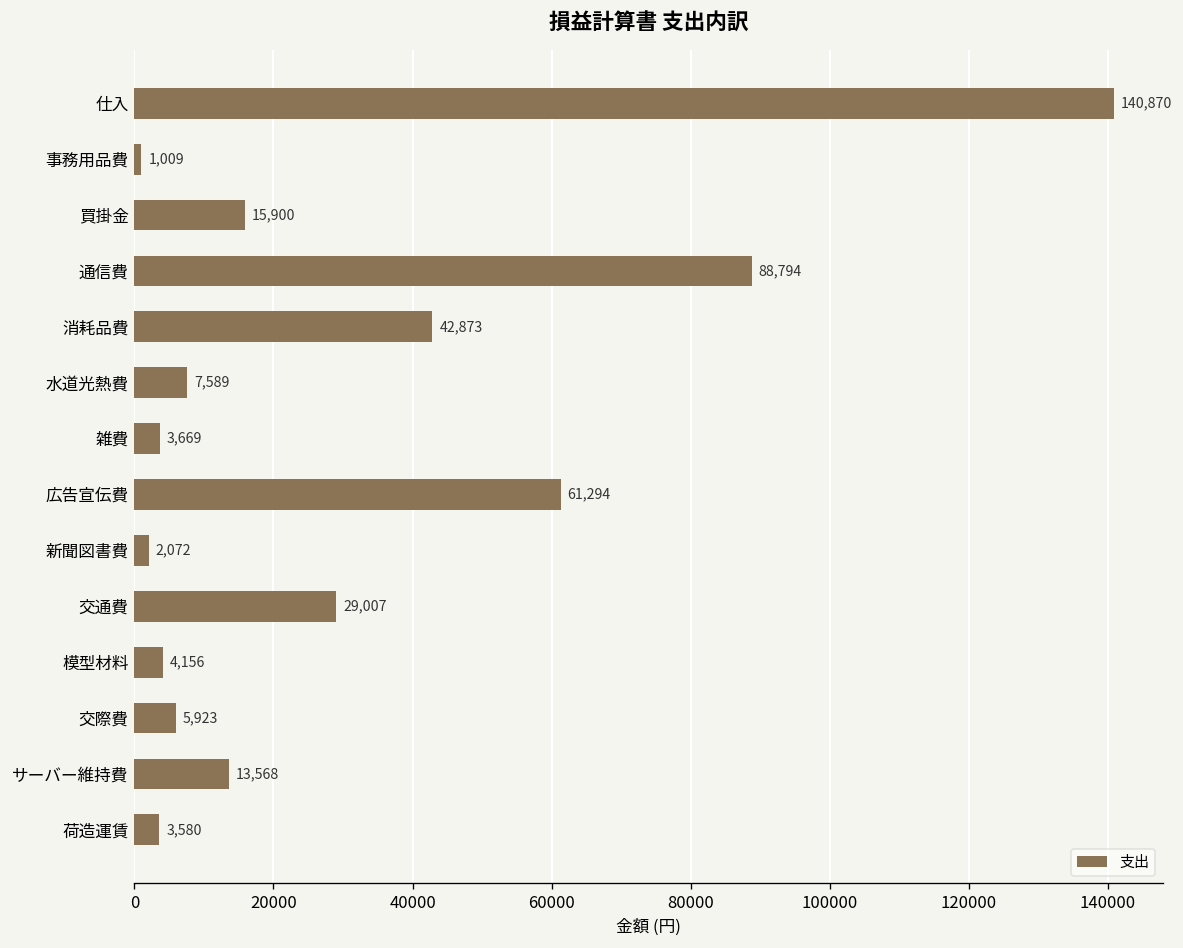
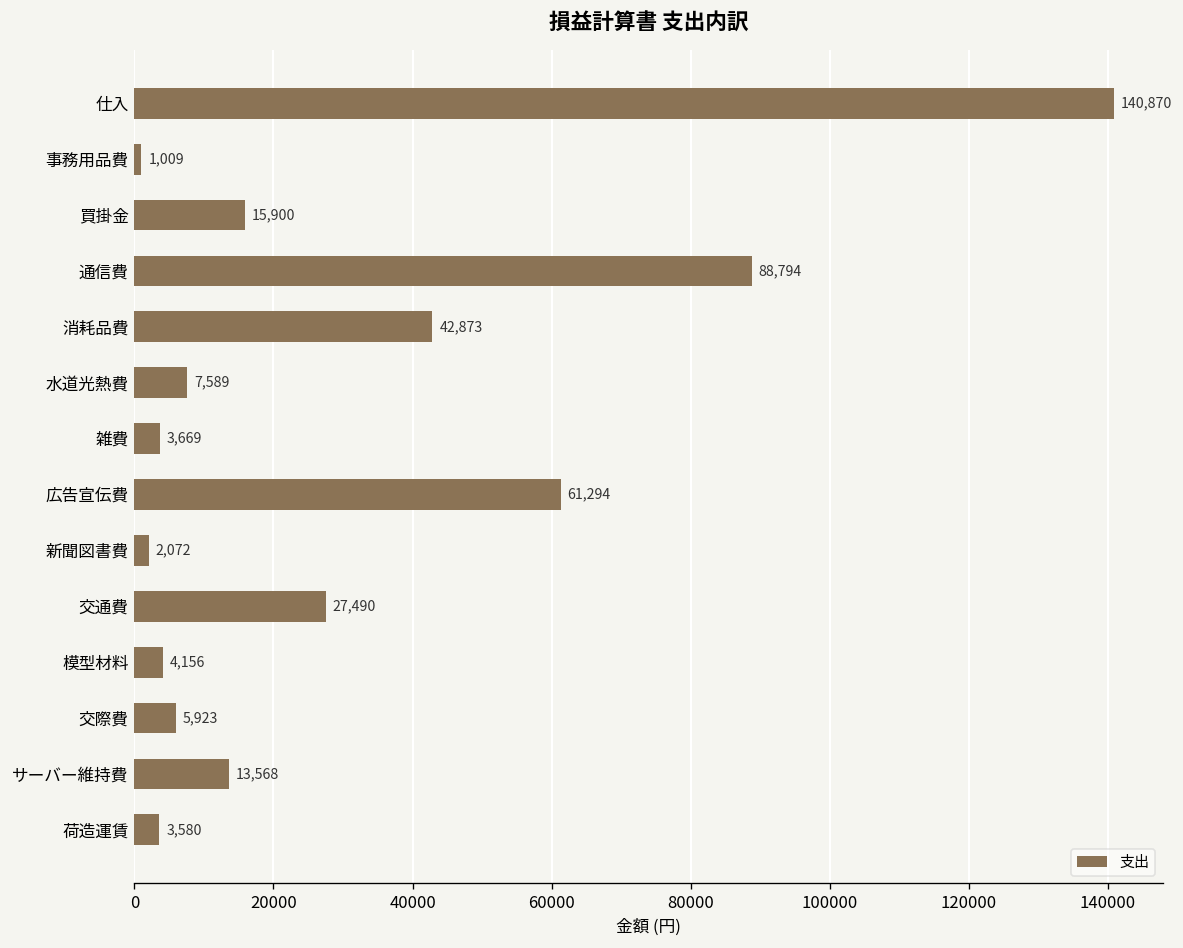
  {
    "仕入": "140,870",
    "事務用品費": "1,009",
    "買掛金": "15,900",
    "通信費": "88,794",
    "消耗品費": "42,873",
    "水道光熱費": "7,589",
    "雑費": "3,669",
    "広告宣伝費": "61,294",
    "新聞図書費": "2,072",
-   "交通費": "29,007",
+   "交通費": "27,490",
    "模型材料": "4,156",
    "交際費": "5,923",
    "サーバー維持費": "13,568",
    "荷造運賃": "3,580"
  }
